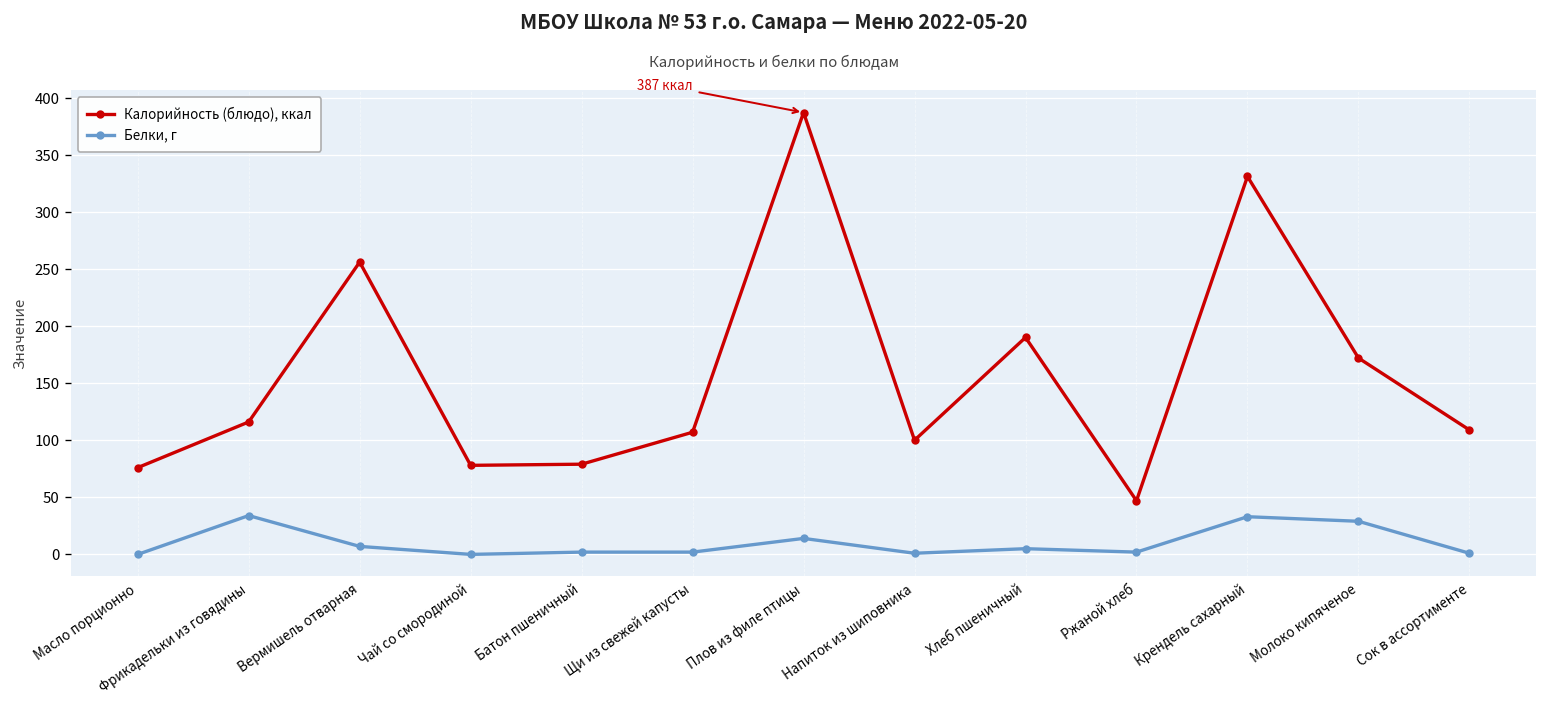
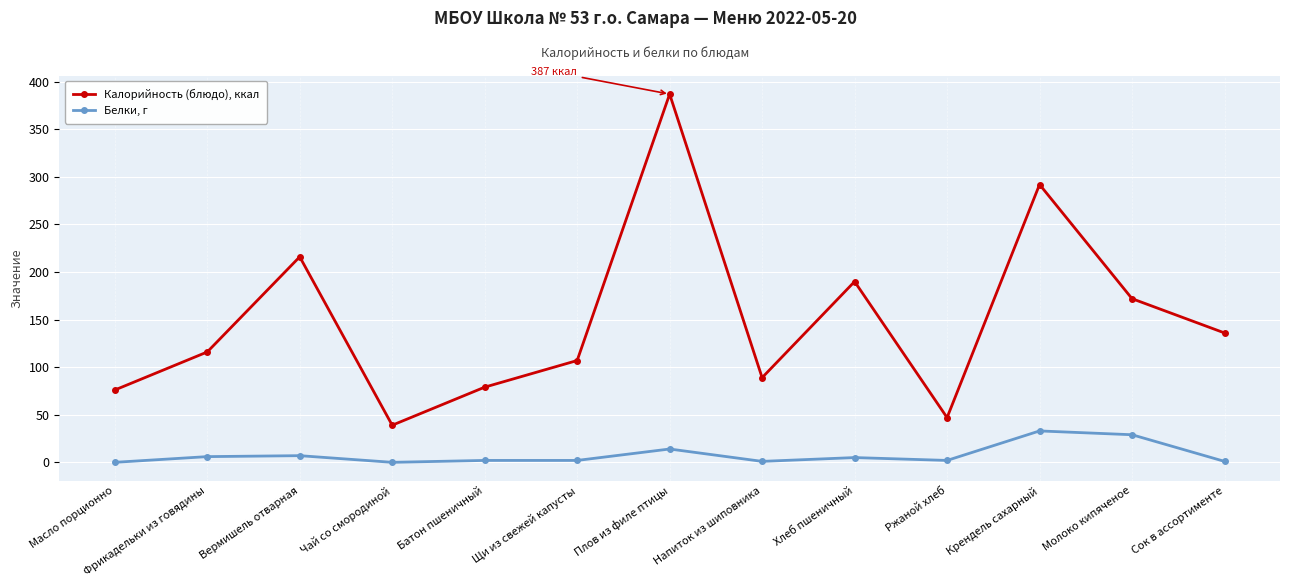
  {
    "Калорийность (блюдо), ккал": {
      "Масло порционно": 80,
      "Фрикадельки из говядины": 120,
-     "Вермишель отварная": 260,
-     "Чай со смородиной": 80,
+     "Вермишель отварная": 220,
+     "Чай со смородиной": 40,
      "Батон пшеничный": 80,
      "Щи из свежей капусты": 110,
-     "Напиток из шиповника": 100,
+     "Напиток из шиповника": 90,
      "Хлеб пшеничный": 190,
      "Ржаной хлеб": 50,
-     "Крендель сахарный": 330,
+     "Крендель сахарный": 290,
      "Молоко кипяченое": 170,
-     "Сок в ассортименте": 110
+     "Сок в ассортименте": 140
    },
    "Белки, г": {
      "Масло порционно": 0,
-     "Фрикадельки из говядины": 30,
+     "Фрикадельки из говядины": 10,
      "Вермишель отварная": 10,
      "Чай со смородиной": 0,
      "Батон пшеничный": 0,
      "Щи из свежей капусты": 0,
      "Плов из филе птицы": 10,
      "Напиток из шиповника": 0,
      "Хлеб пшеничный": 10,
      "Ржаной хлеб": 0,
      "Крендель сахарный": 30,
      "Молоко кипяченое": 30,
      "Сок в ассортименте": 0
    }
  }
